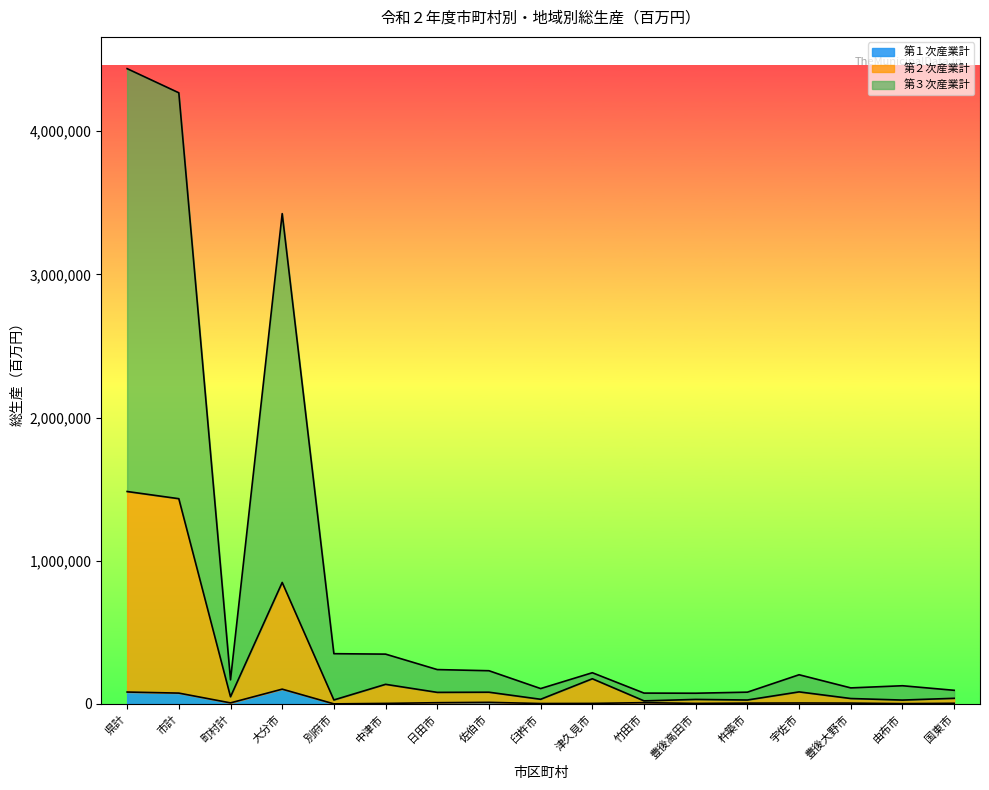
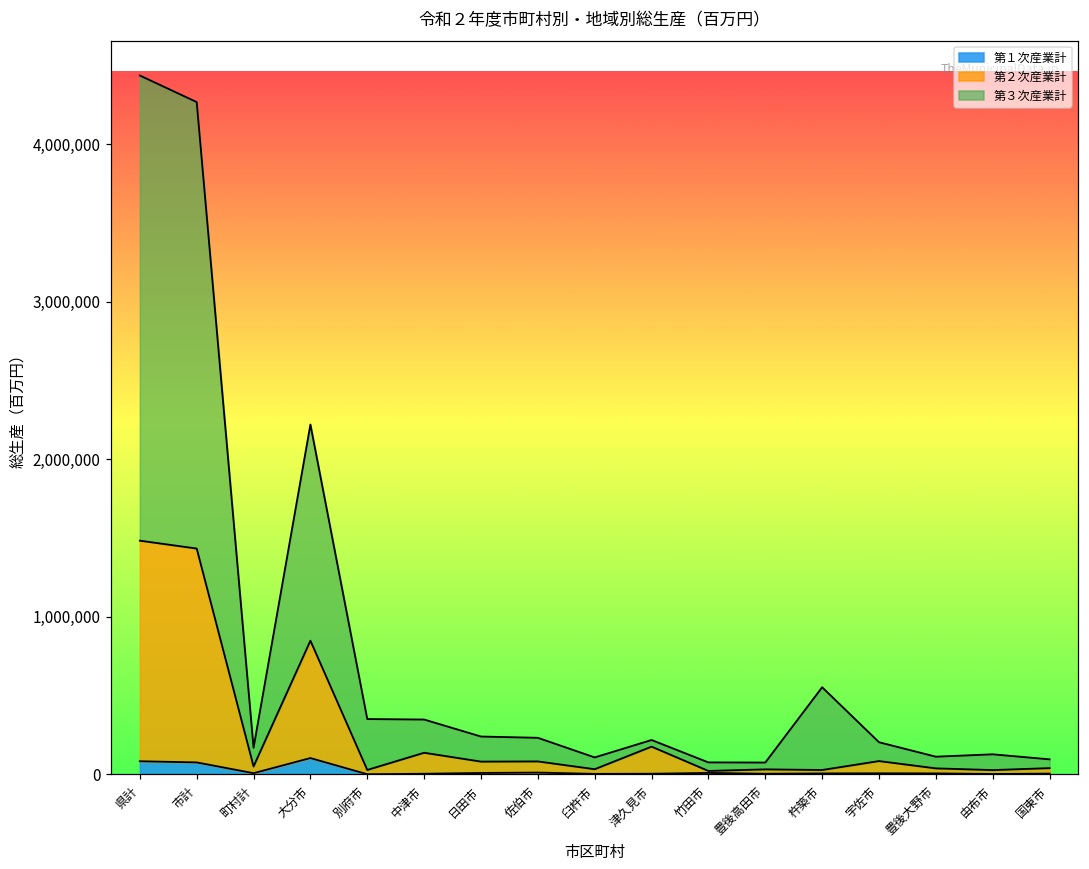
  {
    "第１次産業計": {
      "県計": "80,000",
      "市計": "80,000",
      "町村計": "10,000",
      "大分市": "100,000",
      "別府市": "0",
      "中津市": "0",
      "日田市": "10,000",
      "佐伯市": "10,000",
      "臼杵市": "0",
      "津久見市": "0",
      "豊後高田市": "0",
      "杵築市": "10,000",
      "宇佐市": "10,000",
      "豊後大野市": "10,000",
      "由布市": "0",
      "国東市": "0"
    },
    "第２次産業計": {
      "県計": "1,400,000",
      "市計": "1,360,000",
      "町村計": "40,000",
      "大分市": "750,000",
      "別府市": "30,000",
      "中津市": "130,000",
      "日田市": "70,000",
      "佐伯市": "70,000",
      "臼杵市": "30,000",
      "津久見市": "170,000",
      "豊後高田市": "30,000",
      "杵築市": "20,000",
      "宇佐市": "80,000",
      "豊後大野市": "30,000",
      "由布市": "20,000",
      "国東市": "30,000"
    },
    "第３次産業計": {
      "県計": "2,950,000",
      "市計": "2,830,000",
      "町村計": "120,000",
-     "大分市": "2,580,000",
+     "大分市": "1,370,000",
      "別府市": "320,000",
      "中津市": "210,000",
      "日田市": "160,000",
      "佐伯市": "150,000",
      "臼杵市": "70,000",
      "津久見市": "40,000",
      "竹田市": "50,000",
      "豊後高田市": "40,000",
-     "杵築市": "50,000",
+     "杵築市": "530,000",
      "宇佐市": "120,000",
      "豊後大野市": "70,000",
      "由布市": "100,000",
      "国東市": "60,000"
    }
  }
